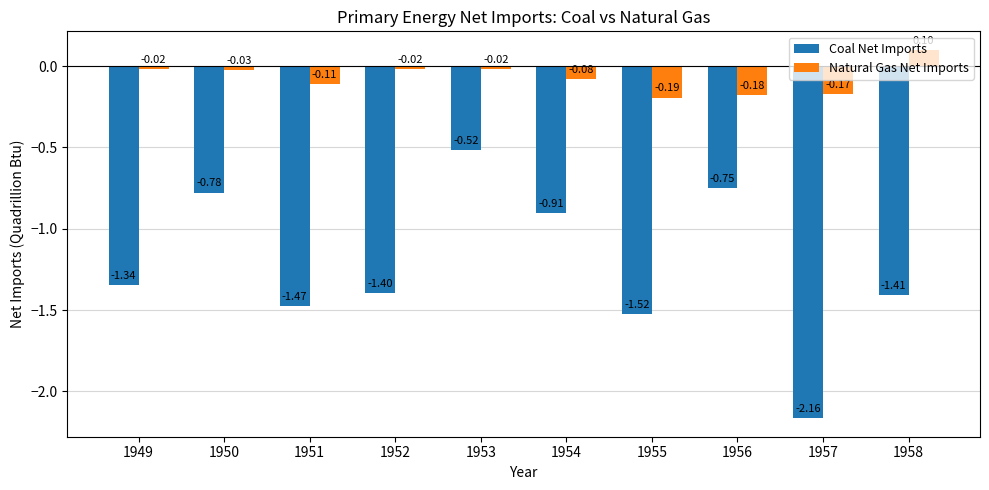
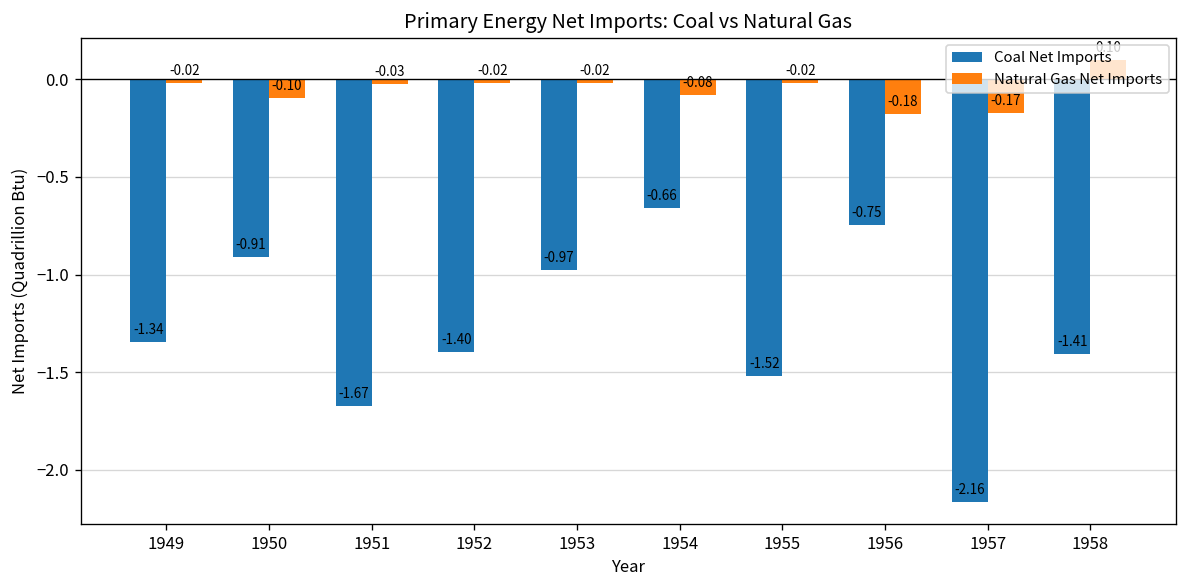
  {
    "Coal Net Imports": {
      "1949": -1.34,
-     "1950": -0.78,
-     "1951": -1.47,
+     "1950": -0.91,
+     "1951": -1.67,
      "1952": -1.40,
-     "1953": -0.52,
-     "1954": -0.91,
+     "1953": -0.97,
+     "1954": -0.66,
      "1955": -1.52,
      "1956": -0.75,
      "1957": -2.16,
      "1958": -1.41
    },
    "Natural Gas Net Imports": {
      "1949": -0.02,
-     "1950": -0.03,
-     "1951": -0.11,
+     "1950": -0.10,
+     "1951": -0.03,
      "1952": -0.02,
      "1953": -0.02,
      "1954": -0.08,
-     "1955": -0.19,
+     "1955": -0.02,
      "1956": -0.18,
      "1957": -0.17
    }
  }
